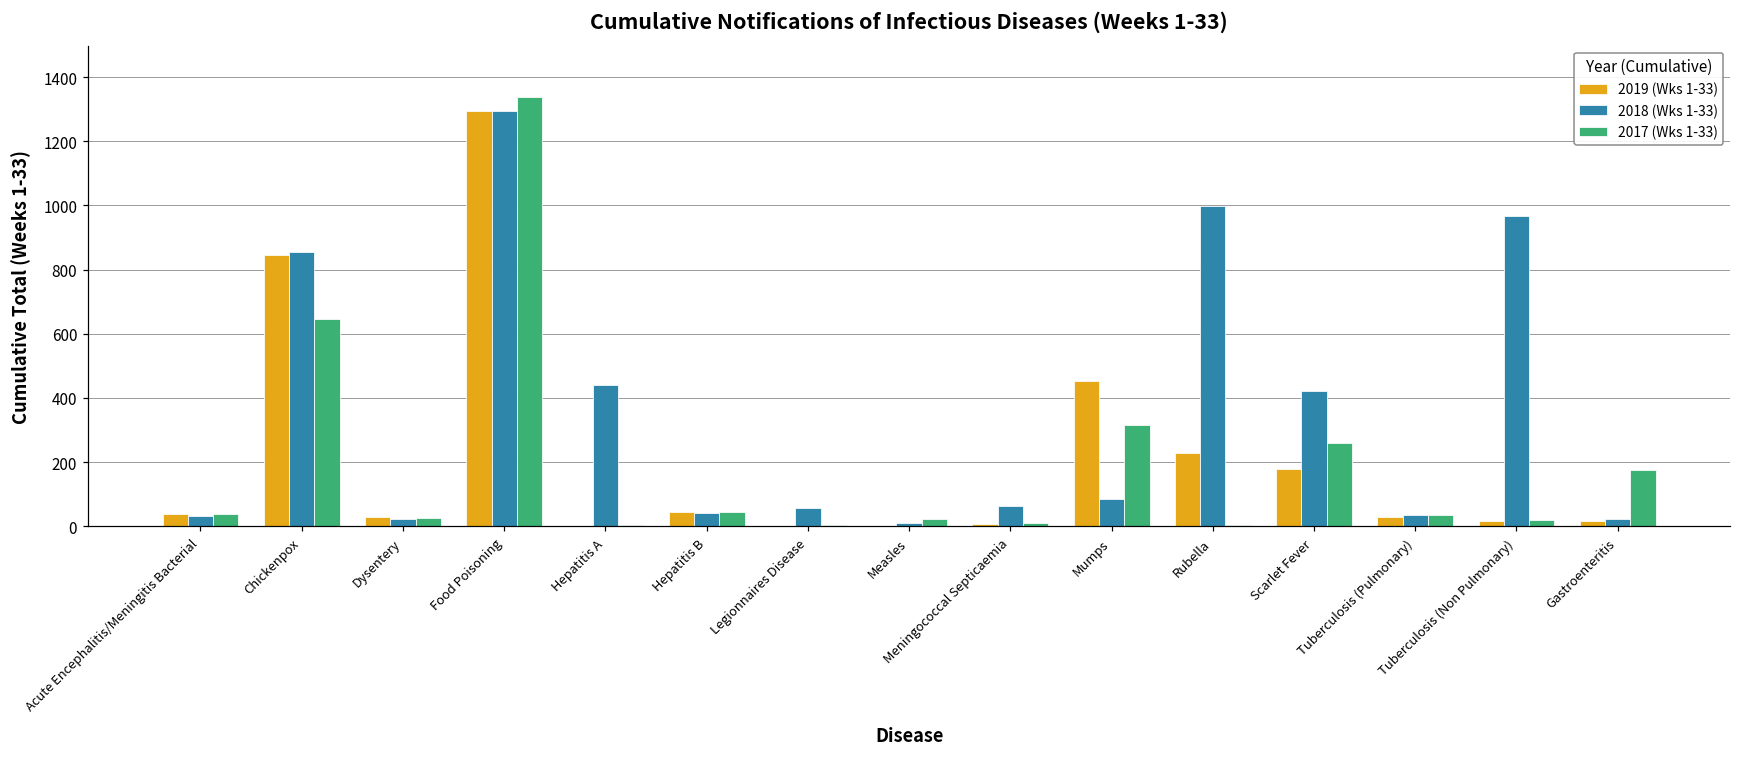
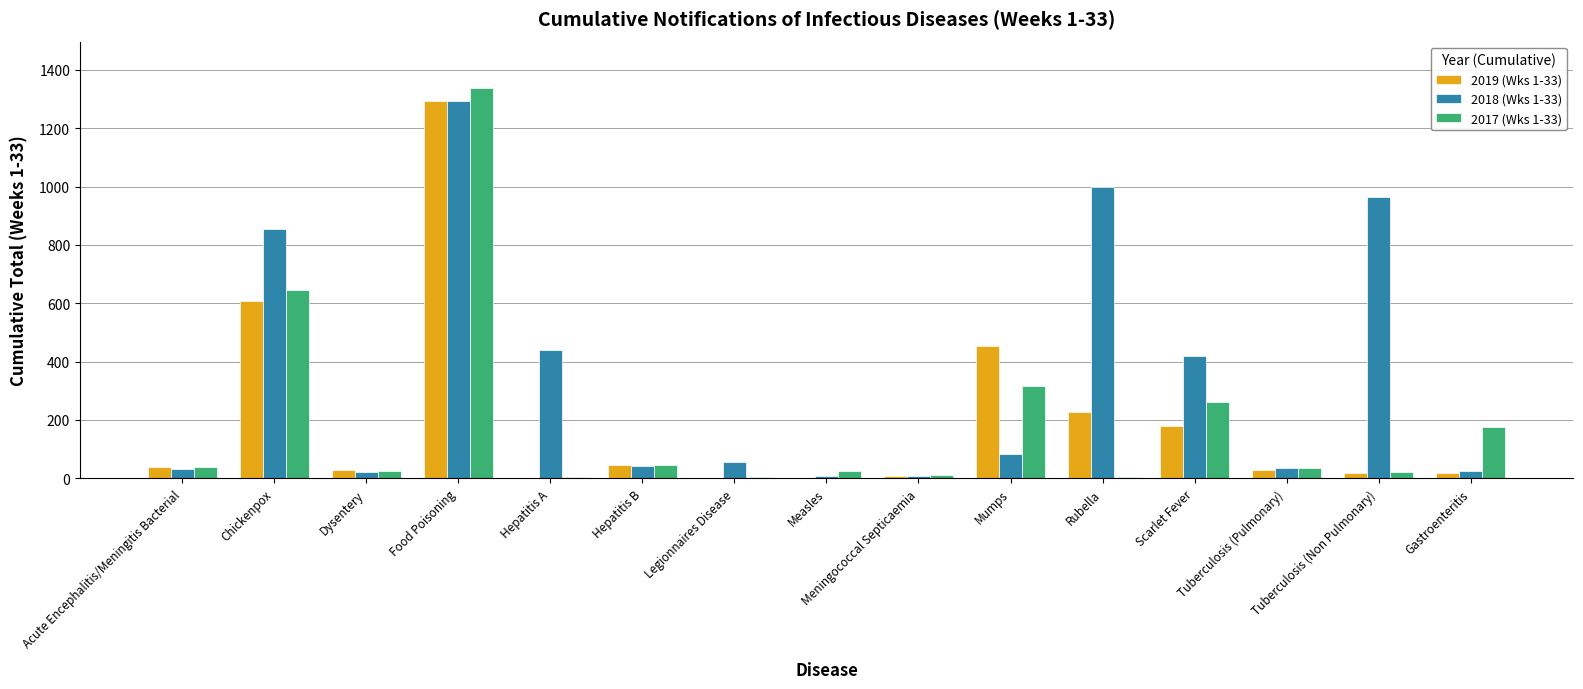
  {
    "2019 (Wks 1-33)": {
      "Acute Encephalitis/Meningitis Bacterial": 40,
-     "Chickenpox": 850,
+     "Chickenpox": 610,
      "Dysentery": 30,
      "Food Poisoning": 1300,
      "Hepatitis B": 40,
      "Mumps": 450,
      "Rubella": 230,
      "Scarlet Fever": 180,
      "Tuberculosis (Pulmonary)": 30,
      "Tuberculosis (Non Pulmonary)": 20,
      "Gastroenteritis": 20
    },
    "2018 (Wks 1-33)": {
      "Acute Encephalitis/Meningitis Bacterial": 30,
      "Chickenpox": 850,
      "Dysentery": 20,
      "Food Poisoning": 1290,
      "Hepatitis A": 440,
      "Hepatitis B": 40,
      "Legionnaires Disease": 60,
      "Measles": 10,
-     "Meningococcal Septicaemia": 60,
+     "Meningococcal Septicaemia": 10,
      "Mumps": 80,
      "Rubella": 1000,
      "Scarlet Fever": 420,
      "Tuberculosis (Pulmonary)": 40,
      "Tuberculosis (Non Pulmonary)": 970,
      "Gastroenteritis": 20
    },
    "2017 (Wks 1-33)": {
      "Acute Encephalitis/Meningitis Bacterial": 40,
      "Chickenpox": 650,
      "Dysentery": 30,
      "Food Poisoning": 1340,
      "Hepatitis B": 50,
      "Measles": 20,
      "Meningococcal Septicaemia": 10,
      "Mumps": 320,
      "Scarlet Fever": 260,
      "Tuberculosis (Pulmonary)": 30,
      "Tuberculosis (Non Pulmonary)": 20,
      "Gastroenteritis": 180
    }
  }
